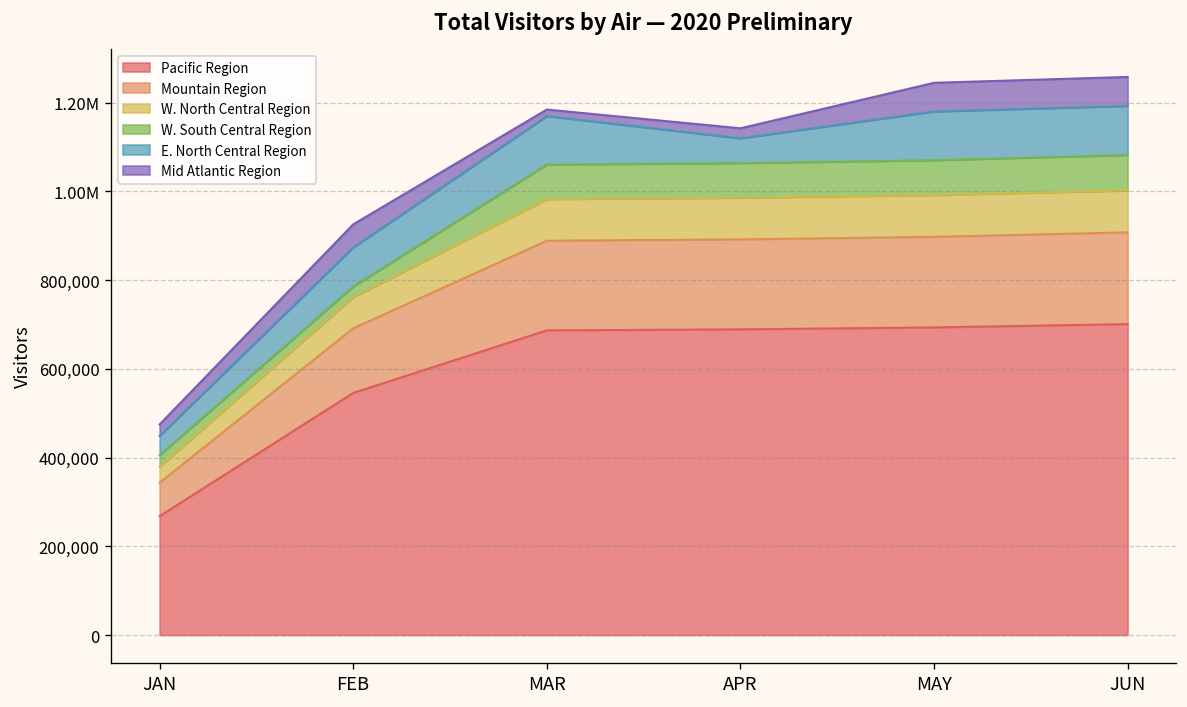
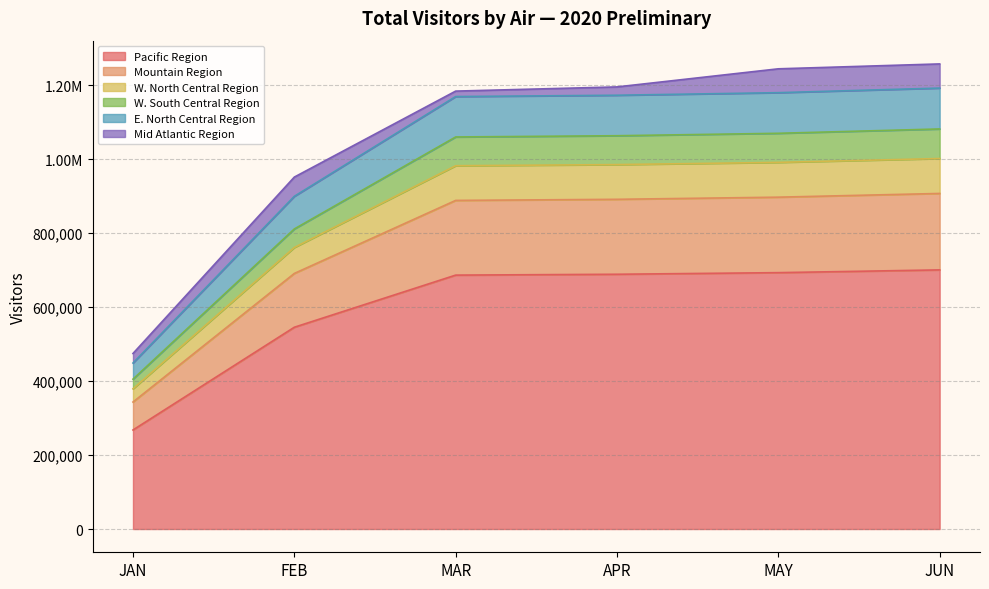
  {
    "W. South Central Region": {
      "JAN": "30,000",
-     "FEB": "20,000",
+     "FEB": "50,000",
      "MAR": "80,000",
      "APR": "80,000",
      "MAY": "80,000",
      "JUN": "80,000"
    },
    "E. North Central Region": {
      "JAN": "40,000",
      "FEB": "90,000",
      "MAR": "110,000",
-     "APR": "60,000",
+     "APR": "110,000",
      "MAY": "110,000",
      "JUN": "110,000"
    },
    "Mid Atlantic Region": {
      "JAN": "30,000",
      "FEB": "50,000",
      "MAR": "10,000",
      "APR": "20,000",
      "MAY": "60,000",
      "JUN": "70,000"
    }
  }
